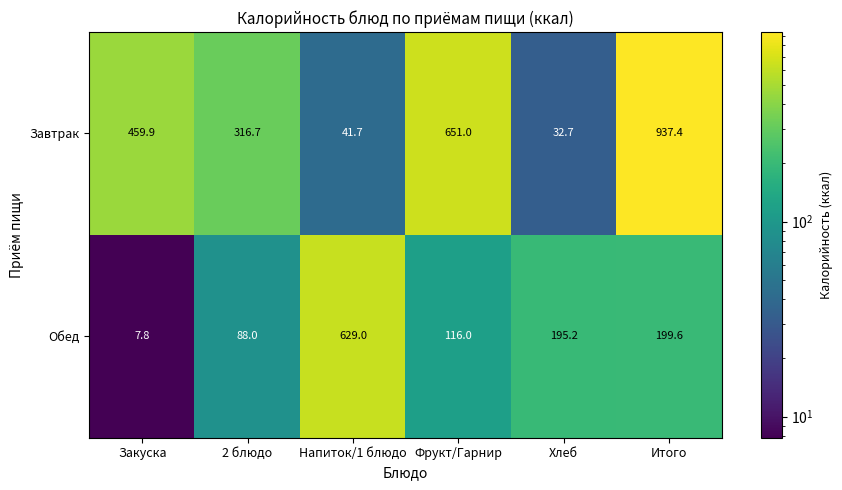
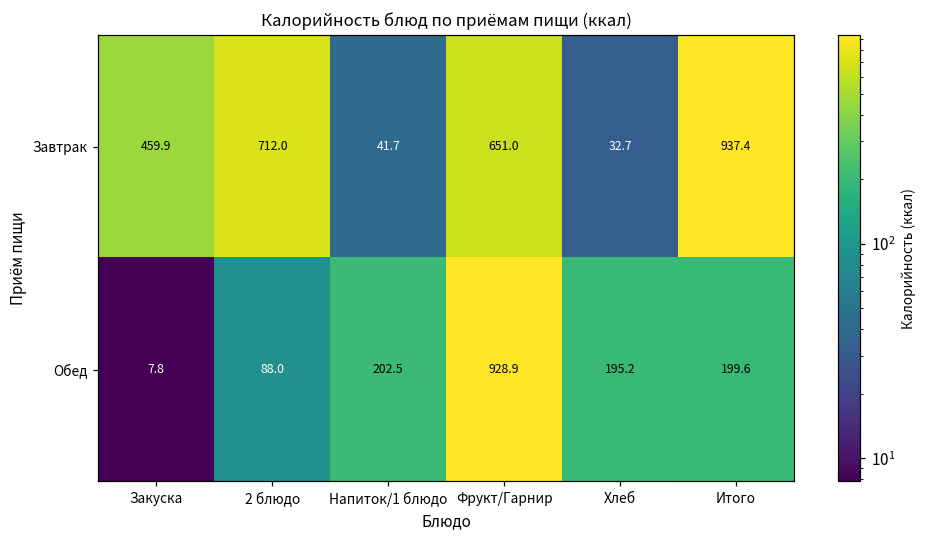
  {
    "Завтрак": {
      "Закуска": 459.9,
-     "2 блюдо": 316.7,
+     "2 блюдо": 712.0,
      "Напиток/1 блюдо": 41.7,
      "Фрукт/Гарнир": 651.0,
      "Хлеб": 32.7,
      "Итого": 937.4
    },
    "Обед": {
      "Закуска": 7.8,
      "2 блюдо": 88.0,
-     "Напиток/1 блюдо": 629.0,
-     "Фрукт/Гарнир": 116.0,
+     "Напиток/1 блюдо": 202.5,
+     "Фрукт/Гарнир": 928.9,
      "Хлеб": 195.2,
      "Итого": 199.6
    }
  }
